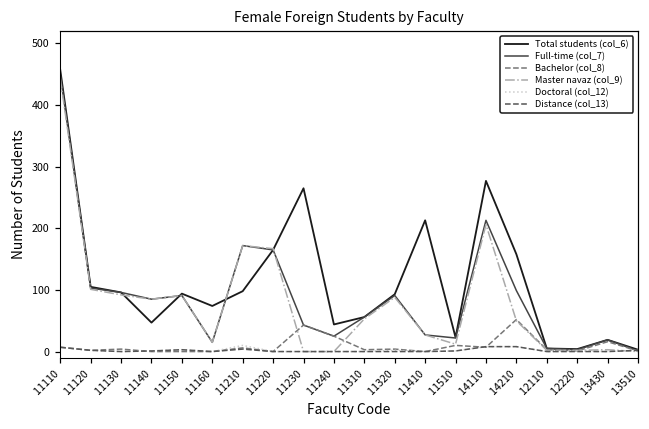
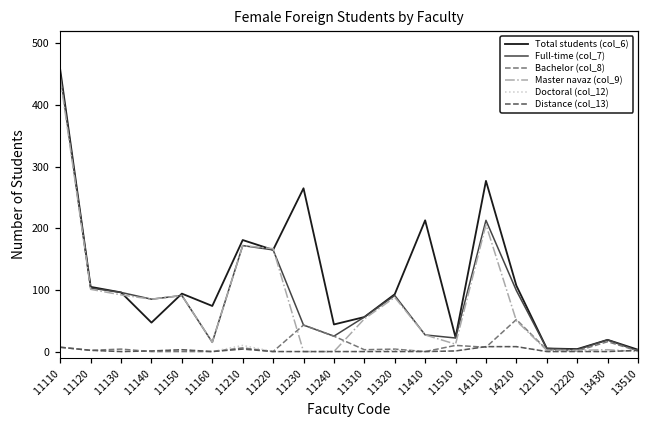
  {
    "Total students (col_6)": {
      "11110": 460,
      "11140": 50,
      "11160": 70,
-     "11210": 100,
+     "11210": 180,
      "11230": 270,
      "11240": 40,
      "11410": 210,
      "14110": 280,
-     "14210": 160
+     "14210": 110
    }
  }
